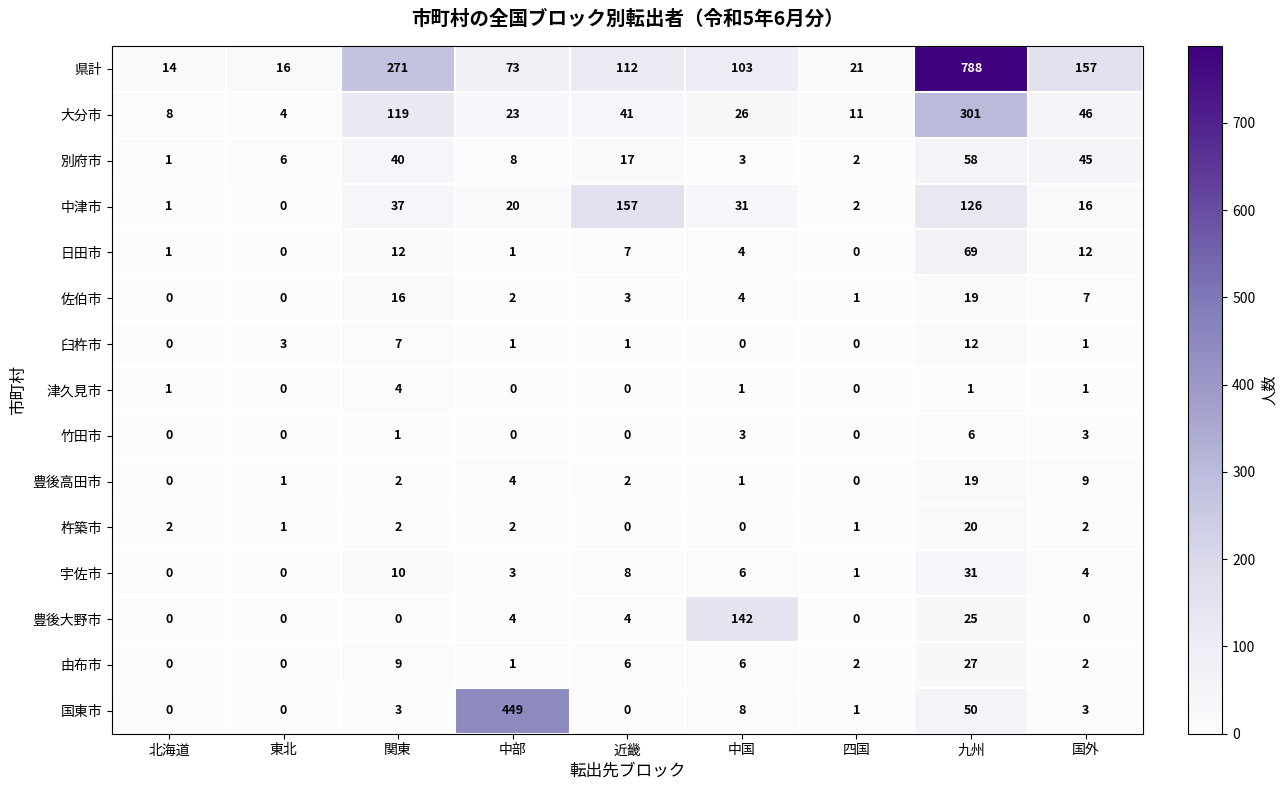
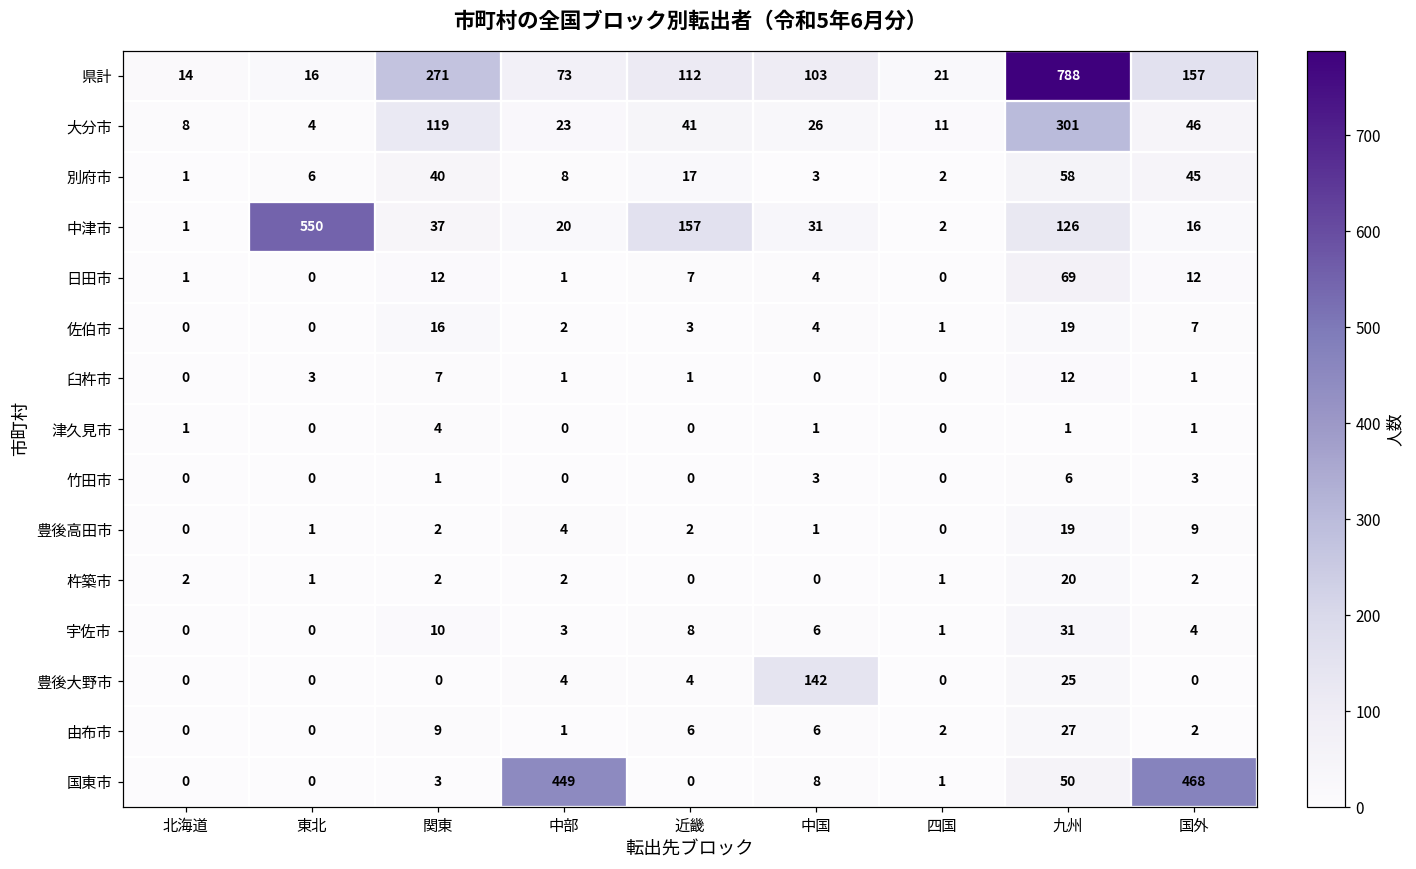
  {
    "県計": {
      "北海道": 14,
      "東北": 16,
      "関東": 271,
      "中部": 73,
      "近畿": 112,
      "中国": 103,
      "四国": 21,
      "九州": 788,
      "国外": 157
    },
    "大分市": {
      "北海道": 8,
      "東北": 4,
      "関東": 119,
      "中部": 23,
      "近畿": 41,
      "中国": 26,
      "四国": 11,
      "九州": 301,
      "国外": 46
    },
    "別府市": {
      "北海道": 1,
      "東北": 6,
      "関東": 40,
      "中部": 8,
      "近畿": 17,
      "中国": 3,
      "四国": 2,
      "九州": 58,
      "国外": 45
    },
    "中津市": {
      "北海道": 1,
-     "東北": 0,
+     "東北": 550,
      "関東": 37,
      "中部": 20,
      "近畿": 157,
      "中国": 31,
      "四国": 2,
      "九州": 126,
      "国外": 16
    },
    "日田市": {
      "北海道": 1,
      "東北": 0,
      "関東": 12,
      "中部": 1,
      "近畿": 7,
      "中国": 4,
      "四国": 0,
      "九州": 69,
      "国外": 12
    },
    "佐伯市": {
      "北海道": 0,
      "東北": 0,
      "関東": 16,
      "中部": 2,
      "近畿": 3,
      "中国": 4,
      "四国": 1,
      "九州": 19,
      "国外": 7
    },
    "臼杵市": {
      "北海道": 0,
      "東北": 3,
      "関東": 7,
      "中部": 1,
      "近畿": 1,
      "中国": 0,
      "四国": 0,
      "九州": 12,
      "国外": 1
    },
    "津久見市": {
      "北海道": 1,
      "東北": 0,
      "関東": 4,
      "中部": 0,
      "近畿": 0,
      "中国": 1,
      "四国": 0,
      "九州": 1,
      "国外": 1
    },
    "竹田市": {
      "北海道": 0,
      "東北": 0,
      "関東": 1,
      "中部": 0,
      "近畿": 0,
      "中国": 3,
      "四国": 0,
      "九州": 6,
      "国外": 3
    },
    "豊後高田市": {
      "北海道": 0,
      "東北": 1,
      "関東": 2,
      "中部": 4,
      "近畿": 2,
      "中国": 1,
      "四国": 0,
      "九州": 19,
      "国外": 9
    },
    "杵築市": {
      "北海道": 2,
      "東北": 1,
      "関東": 2,
      "中部": 2,
      "近畿": 0,
      "中国": 0,
      "四国": 1,
      "九州": 20,
      "国外": 2
    },
    "宇佐市": {
      "北海道": 0,
      "東北": 0,
      "関東": 10,
      "中部": 3,
      "近畿": 8,
      "中国": 6,
      "四国": 1,
      "九州": 31,
      "国外": 4
    },
    "豊後大野市": {
      "北海道": 0,
      "東北": 0,
      "関東": 0,
      "中部": 4,
      "近畿": 4,
      "中国": 142,
      "四国": 0,
      "九州": 25,
      "国外": 0
    },
    "由布市": {
      "北海道": 0,
      "東北": 0,
      "関東": 9,
      "中部": 1,
      "近畿": 6,
      "中国": 6,
      "四国": 2,
      "九州": 27,
      "国外": 2
    },
    "国東市": {
      "北海道": 0,
      "東北": 0,
      "関東": 3,
      "中部": 449,
      "近畿": 0,
      "中国": 8,
      "四国": 1,
      "九州": 50,
-     "国外": 3
+     "国外": 468
    }
  }
